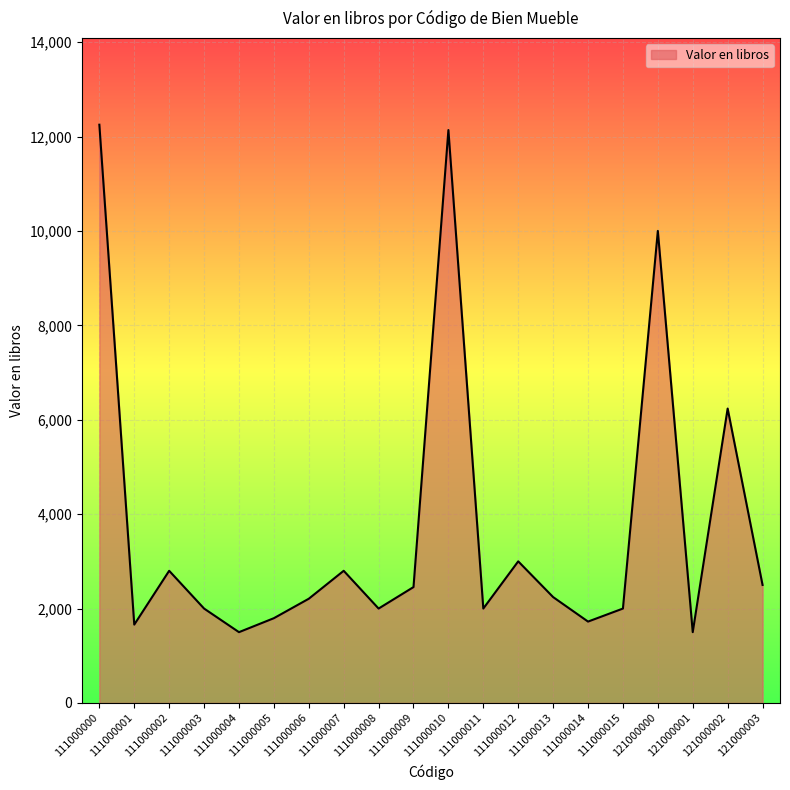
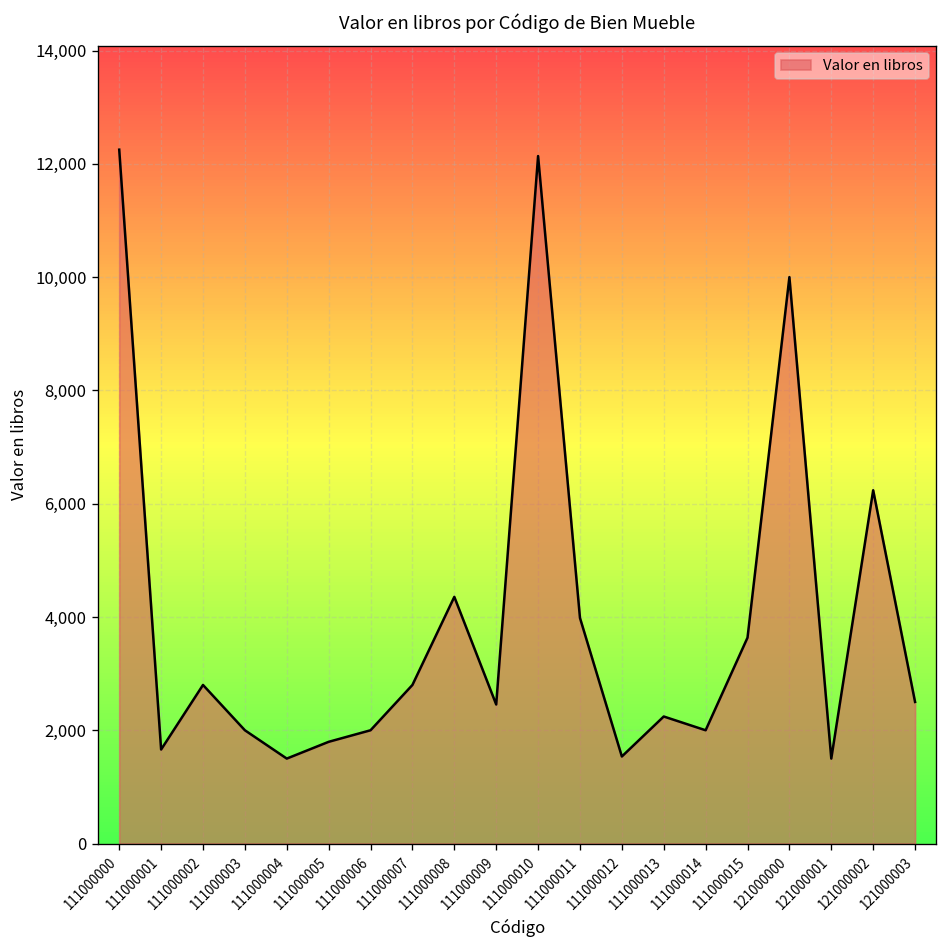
  {
    "111000000": "12,300",
    "111000001": "1,700",
    "111000002": "2,800",
    "111000003": "2,000",
    "111000004": "1,500",
    "111000005": "1,800",
-   "111000006": "2,200",
+   "111000006": "2,000",
    "111000007": "2,800",
-   "111000008": "2,000",
+   "111000008": "4,400",
    "111000009": "2,500",
    "111000010": "12,100",
-   "111000011": "2,000",
-   "111000012": "3,000",
+   "111000011": "4,000",
+   "111000012": "1,500",
    "111000013": "2,200",
-   "111000014": "1,700",
-   "111000015": "2,000",
+   "111000014": "2,000",
+   "111000015": "3,600",
    "121000000": "10,000",
    "121000001": "1,500",
    "121000002": "6,200",
    "121000003": "2,500"
  }
